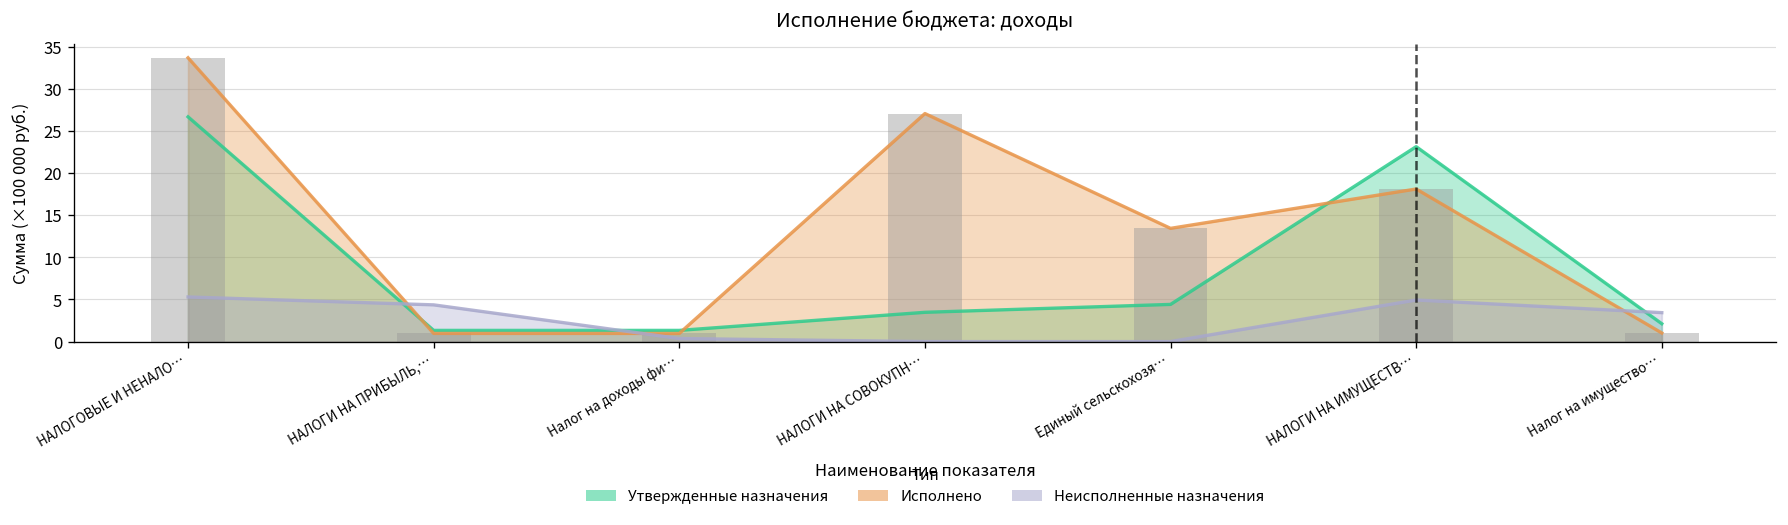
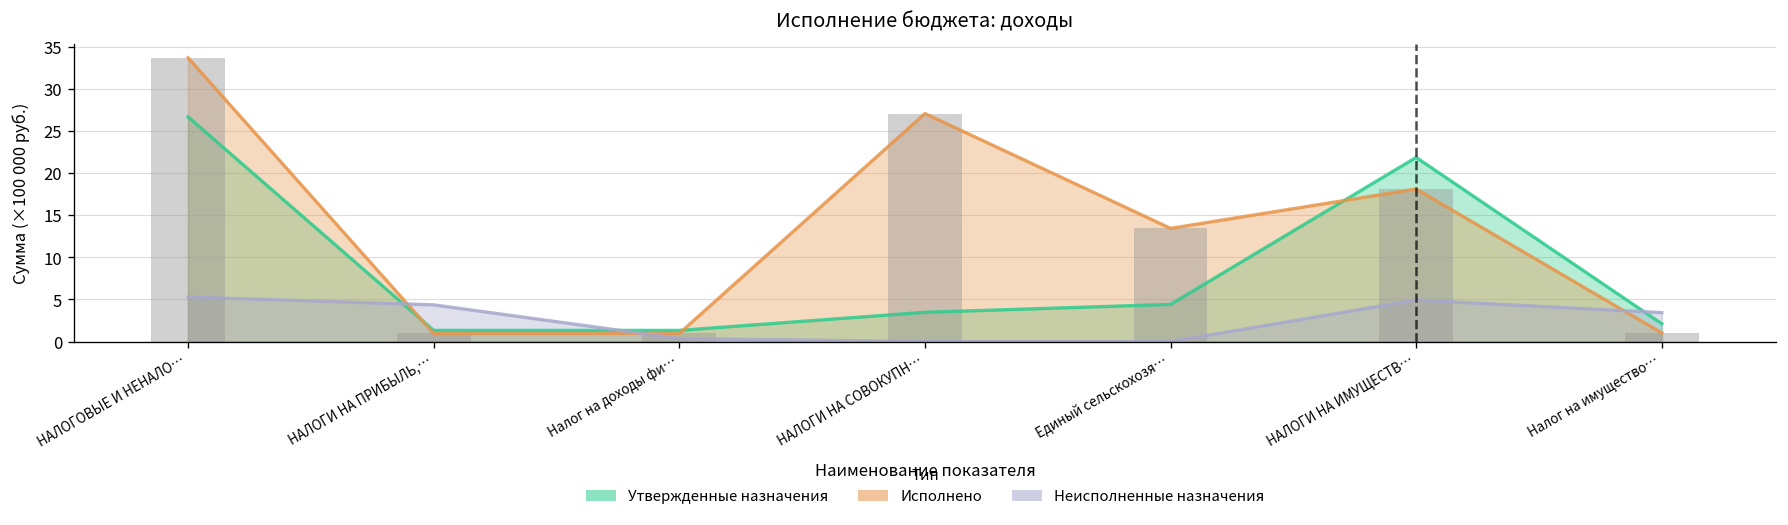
  {
    "Утвержденные назначения": {
      "НАЛОГОВЫЕ И НЕНАЛО…": 27,
      "НАЛОГИ НА СОВОКУПН…": 3,
      "Единый сельскохозя…": 4,
-     "НАЛОГИ НА ИМУЩЕСТВ…": 23,
+     "НАЛОГИ НА ИМУЩЕСТВ…": 22,
      "Налог на имущество…": 2
    },
    "Исполнено": {
      "НАЛОГОВЫЕ И НЕНАЛО…": 34,
      "НАЛОГИ НА ПРИБЫЛЬ,…": 1,
      "Налог на доходы фи…": 1,
      "НАЛОГИ НА СОВОКУПН…": 27,
      "Единый сельскохозя…": 13,
      "НАЛОГИ НА ИМУЩЕСТВ…": 18,
      "Налог на имущество…": 1
    },
    "Неисполненные назначения": {
      "НАЛОГОВЫЕ И НЕНАЛО…": 5,
      "НАЛОГИ НА ПРИБЫЛЬ,…": 4,
      "Налог на доходы фи…": 0,
      "НАЛОГИ НА СОВОКУПН…": 0,
      "Единый сельскохозя…": 0,
      "НАЛОГИ НА ИМУЩЕСТВ…": 5,
      "Налог на имущество…": 3
    }
  }
